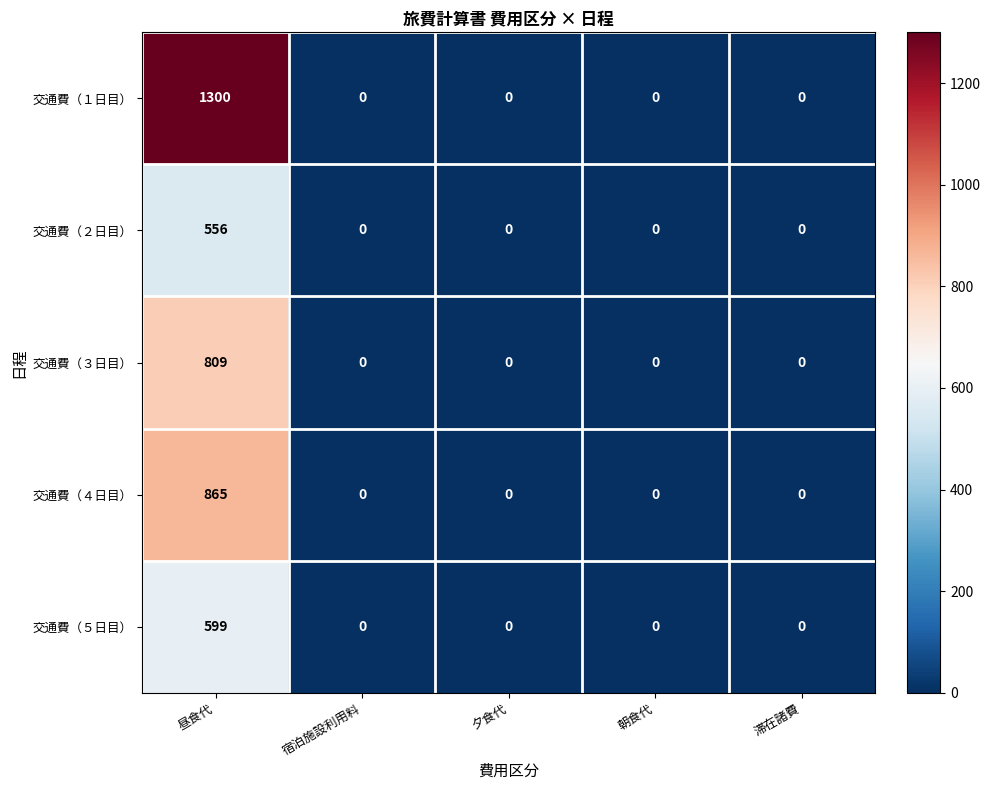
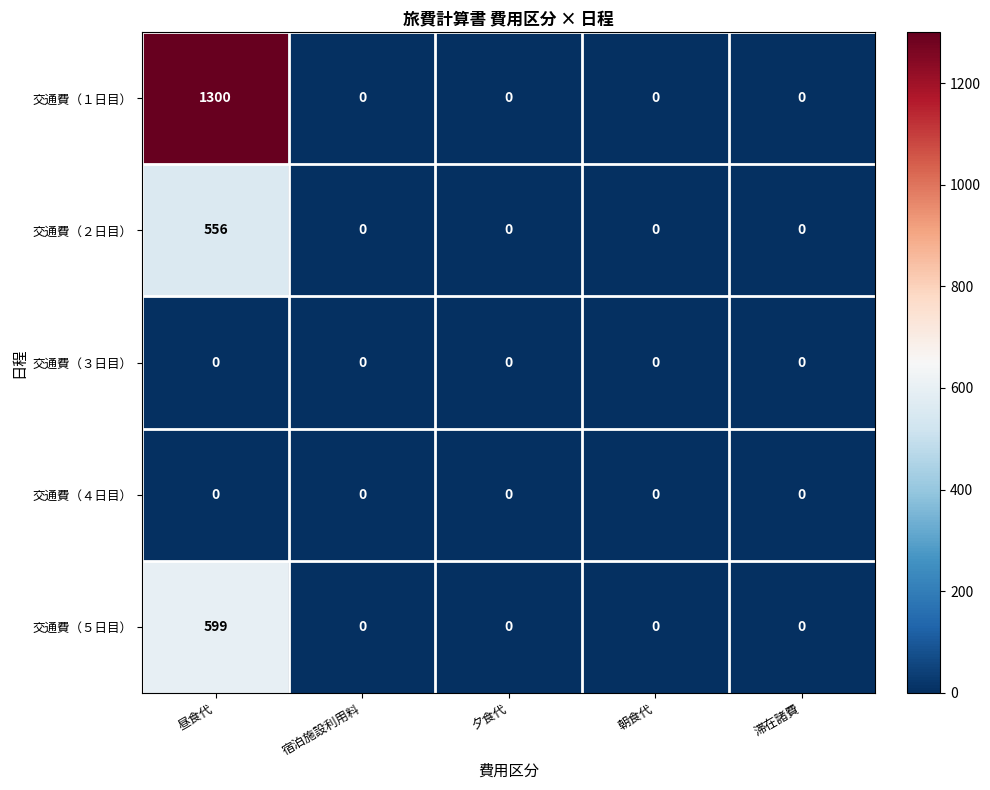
  {
    "交通費（１日目）": {
      "昼食代": 1300,
      "宿泊施設利用料": 0,
      "夕食代": 0,
      "朝食代": 0,
      "滞在諸費": 0
    },
    "交通費（２日目）": {
      "昼食代": 556,
      "宿泊施設利用料": 0,
      "夕食代": 0,
      "朝食代": 0,
      "滞在諸費": 0
    },
    "交通費（３日目）": {
-     "昼食代": 809,
+     "昼食代": 0,
      "宿泊施設利用料": 0,
      "夕食代": 0,
      "朝食代": 0,
      "滞在諸費": 0
    },
    "交通費（４日目）": {
-     "昼食代": 865,
+     "昼食代": 0,
      "宿泊施設利用料": 0,
      "夕食代": 0,
      "朝食代": 0,
      "滞在諸費": 0
    },
    "交通費（５日目）": {
      "昼食代": 599,
      "宿泊施設利用料": 0,
      "夕食代": 0,
      "朝食代": 0,
      "滞在諸費": 0
    }
  }
